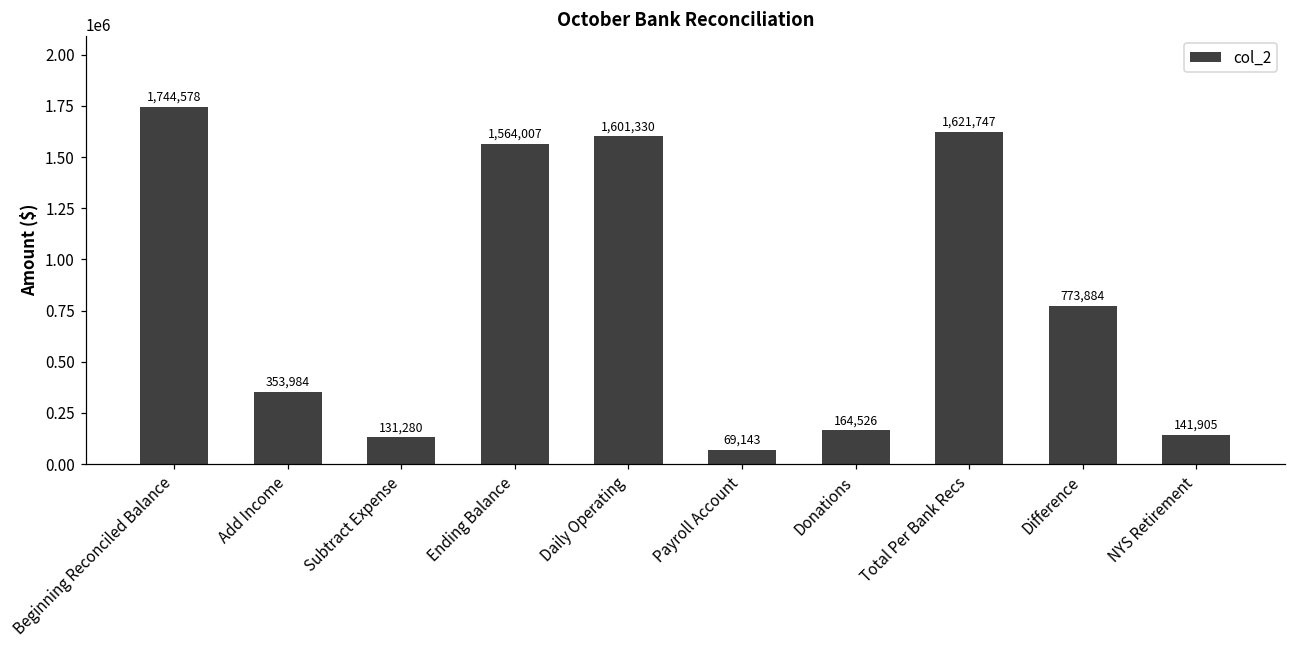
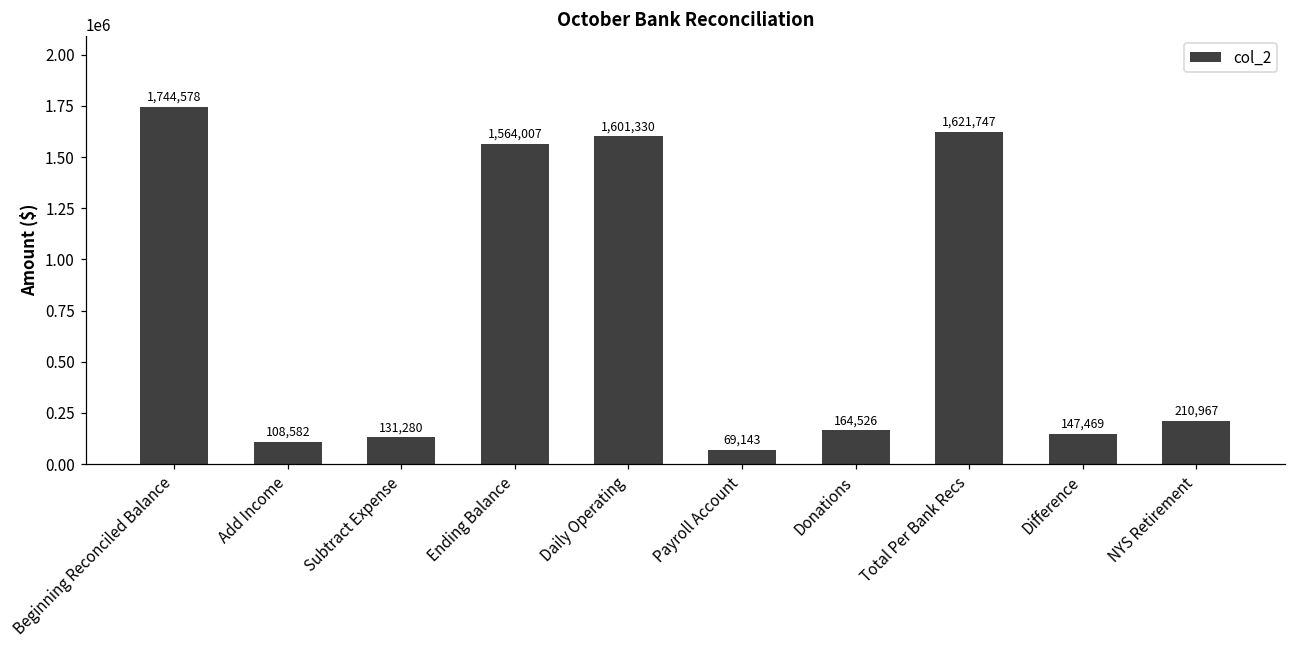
  {
    "Beginning Reconciled Balance": "1,744,578",
-   "Add Income": "353,984",
+   "Add Income": "108,582",
    "Subtract Expense": "131,280",
    "Ending Balance": "1,564,007",
    "Daily Operating": "1,601,330",
    "Payroll Account": "69,143",
    "Donations": "164,526",
    "Total Per Bank Recs": "1,621,747",
-   "Difference": "773,884",
-   "NYS Retirement": "141,905"
+   "Difference": "147,469",
+   "NYS Retirement": "210,967"
  }
